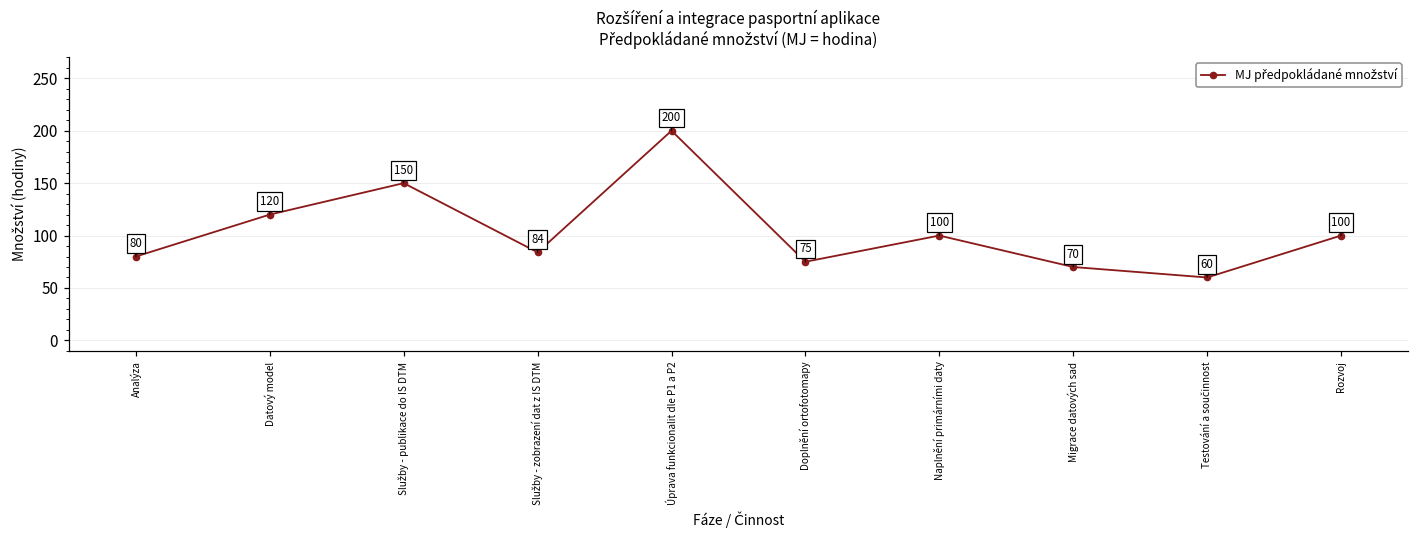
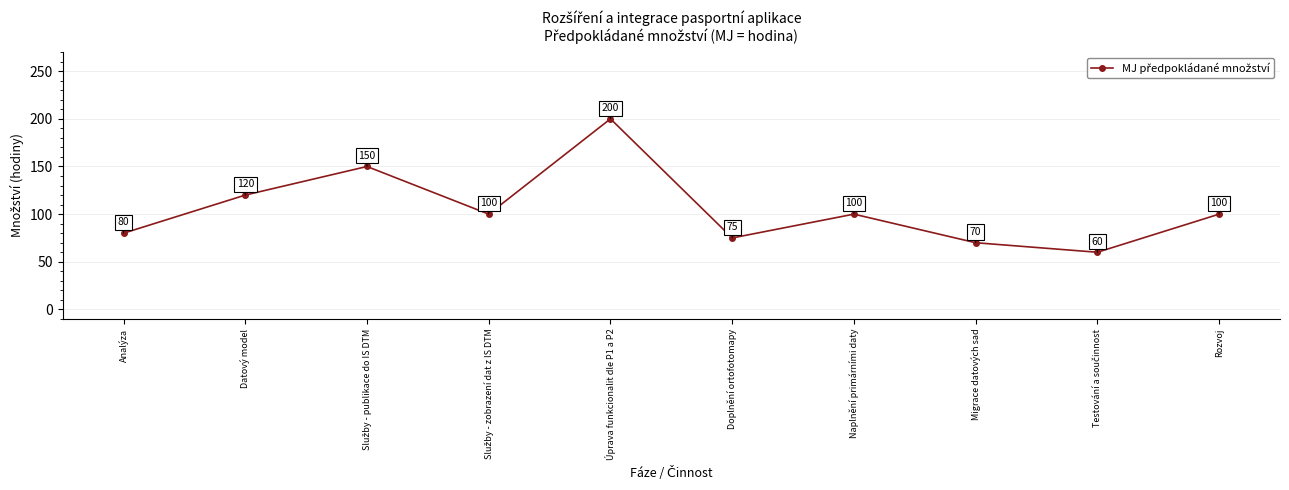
  {
-   "Služby - zobrazení dat z IS DTM": 84
+   "Služby - zobrazení dat z IS DTM": 100
  }
